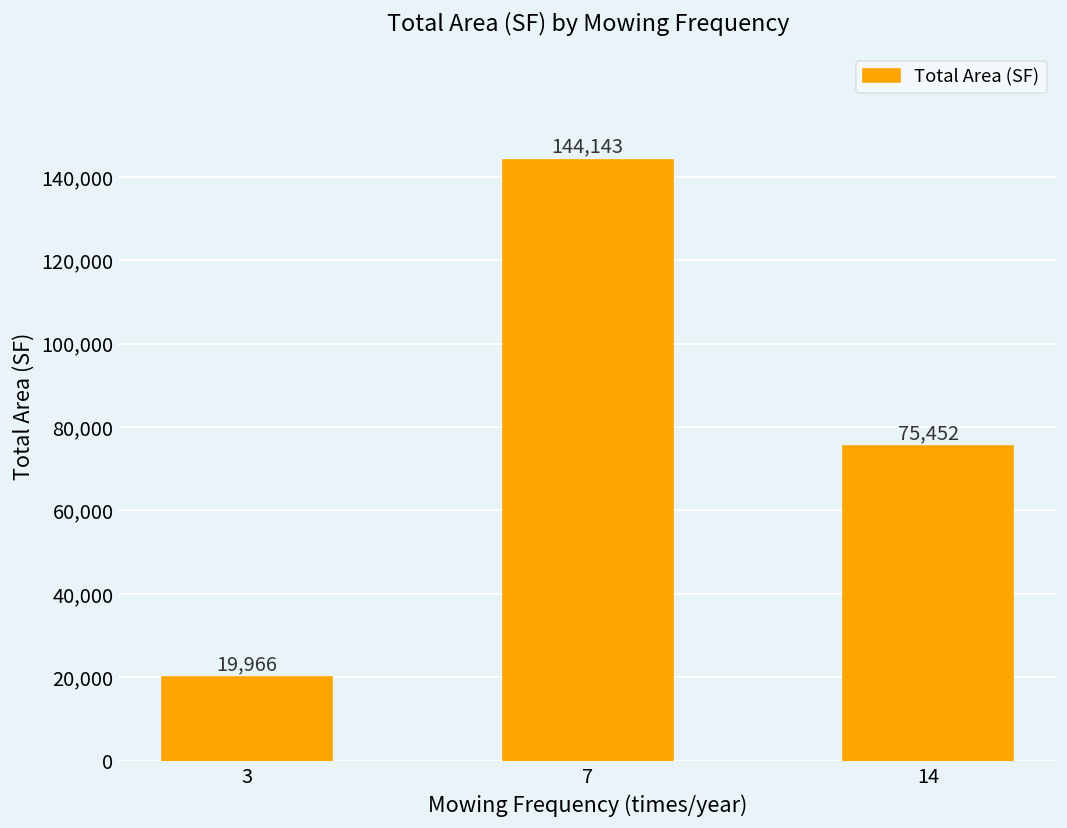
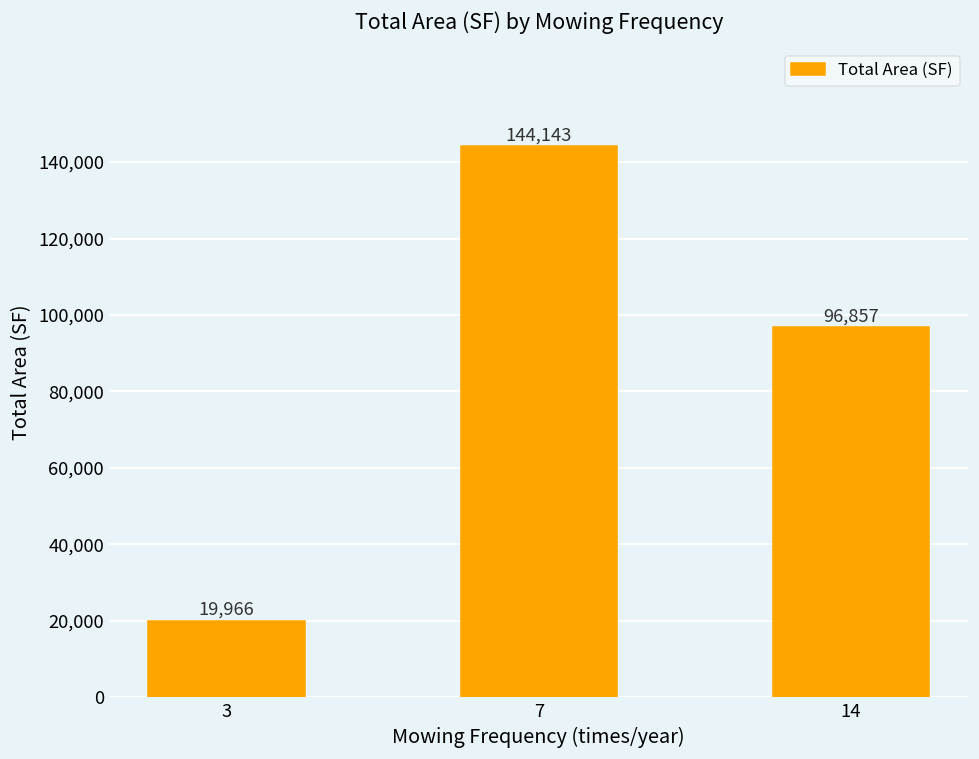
  {
    "3": "19,966",
    "7": "144,143",
-   "14": "75,452"
+   "14": "96,857"
  }
